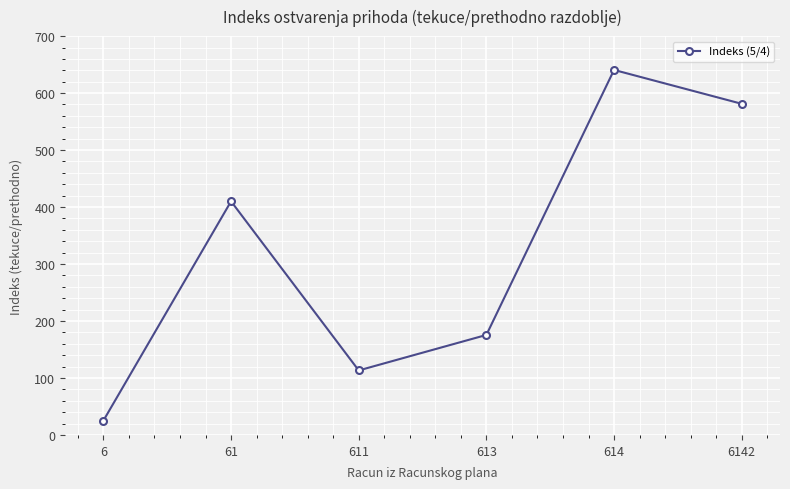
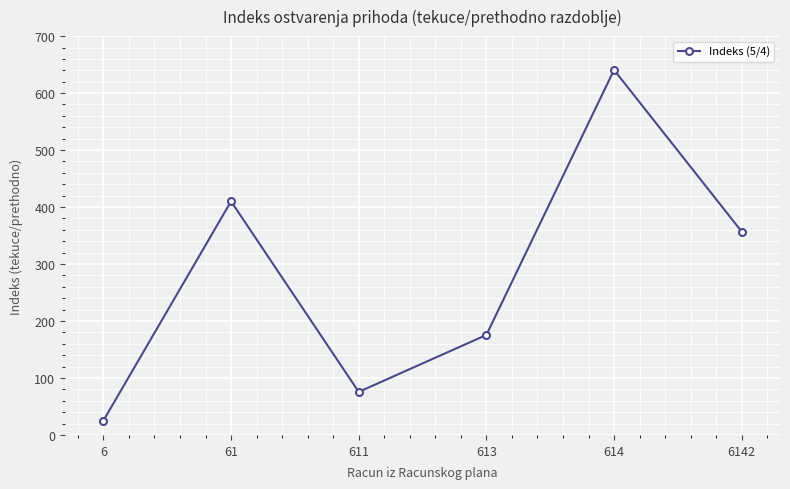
  {
    "6": 30,
    "61": 410,
-   "611": 110,
+   "611": 80,
    "613": 180,
    "614": 640,
-   "6142": 580
+   "6142": 360
  }
